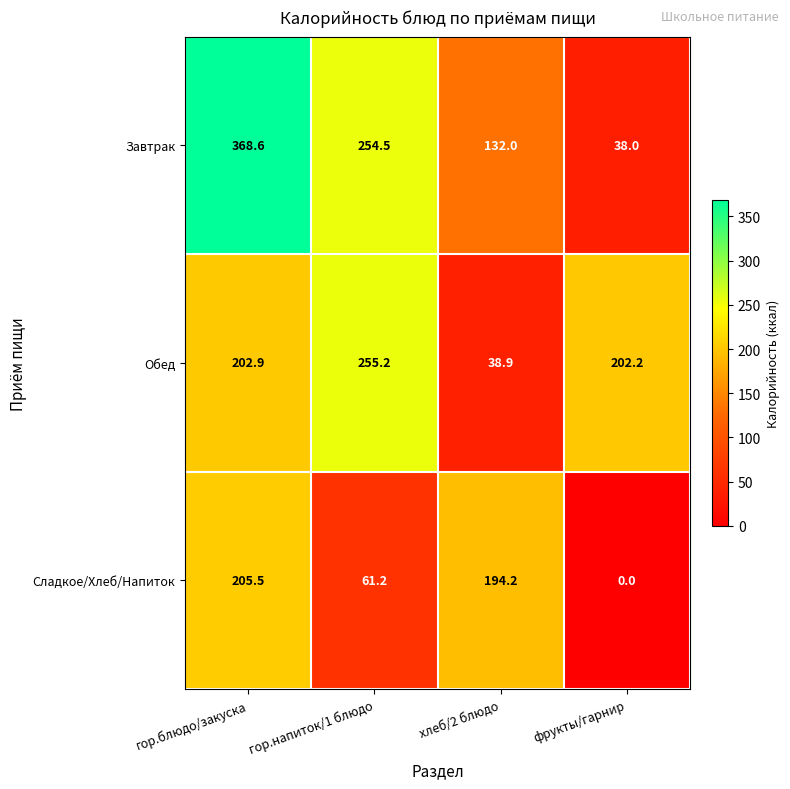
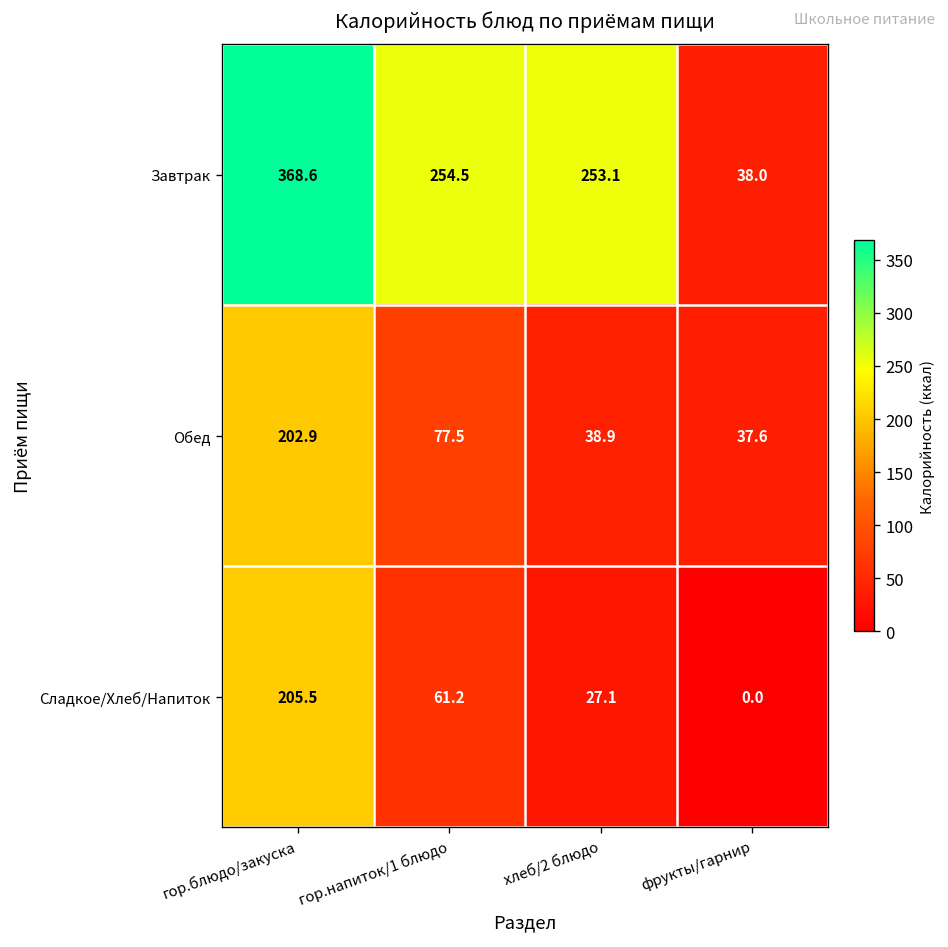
  {
    "Завтрак": {
      "гор.блюдо/закуска": 368.6,
      "гор.напиток/1 блюдо": 254.5,
-     "хлеб/2 блюдо": 132.0,
+     "хлеб/2 блюдо": 253.1,
      "фрукты/гарнир": 38.0
    },
    "Обед": {
      "гор.блюдо/закуска": 202.9,
-     "гор.напиток/1 блюдо": 255.2,
+     "гор.напиток/1 блюдо": 77.5,
      "хлеб/2 блюдо": 38.9,
-     "фрукты/гарнир": 202.2
+     "фрукты/гарнир": 37.6
    },
    "Сладкое/Хлеб/Напиток": {
      "гор.блюдо/закуска": 205.5,
      "гор.напиток/1 блюдо": 61.2,
-     "хлеб/2 блюдо": 194.2,
+     "хлеб/2 блюдо": 27.1,
      "фрукты/гарнир": 0.0
    }
  }
